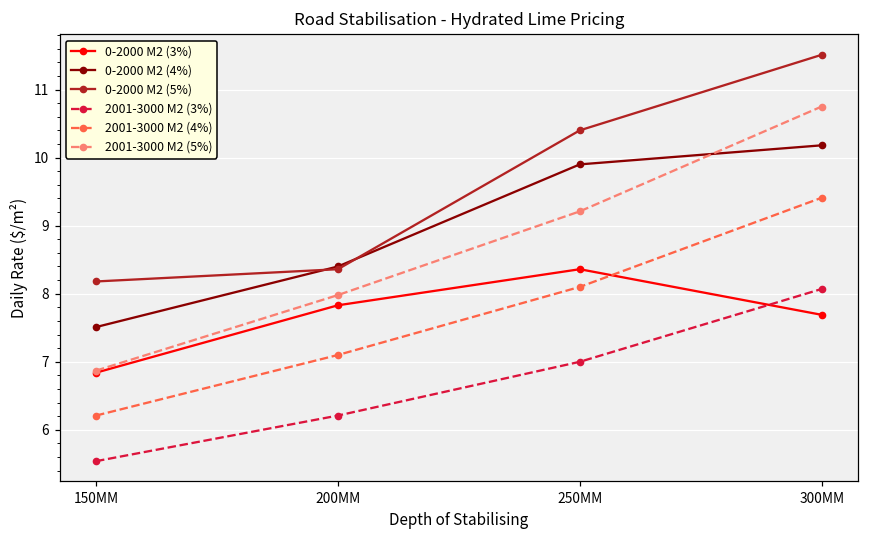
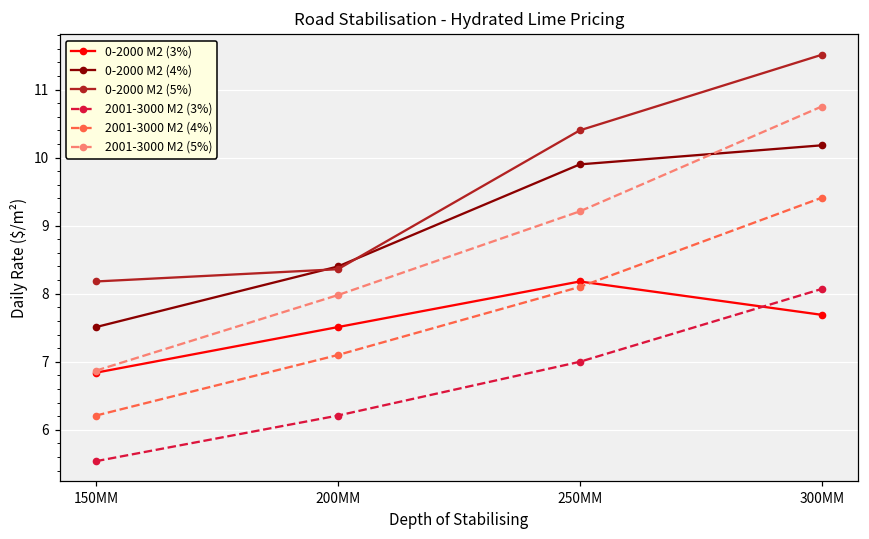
  {
    "0-2000 M2 (3%)": {
-     "200MM": 7.8,
-     "250MM": 8.4,
+     "200MM": 7.5,
+     "250MM": 8.2,
      "300MM": 7.7
    },
    "0-2000 M2 (4%)": {
      "150MM": 7.5,
      "250MM": 9.9,
      "300MM": 10.2
    }
  }
